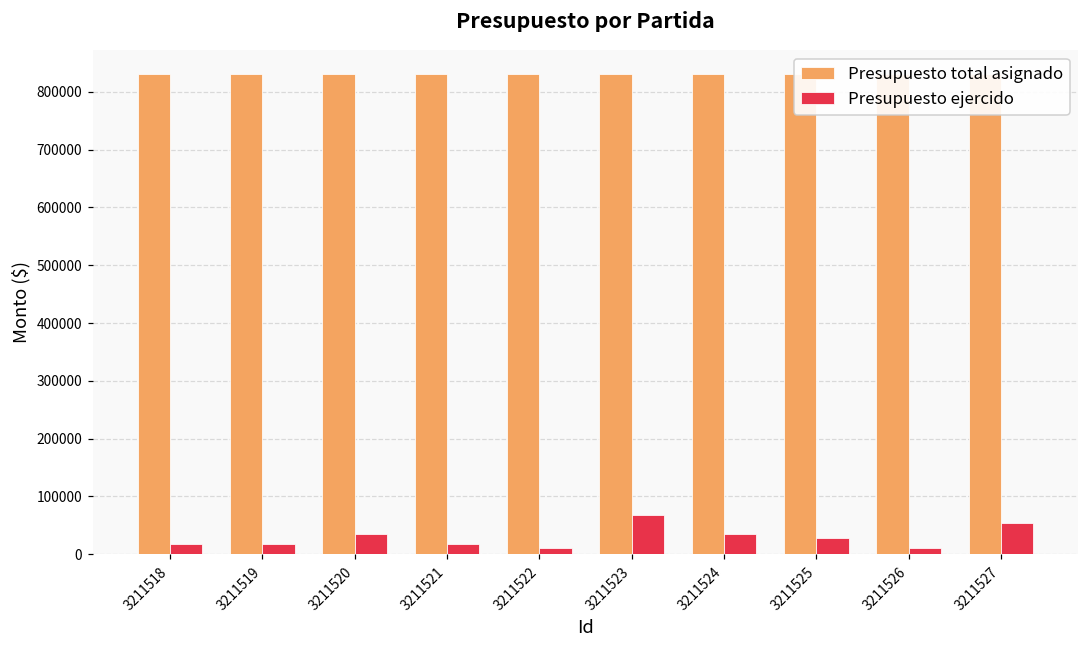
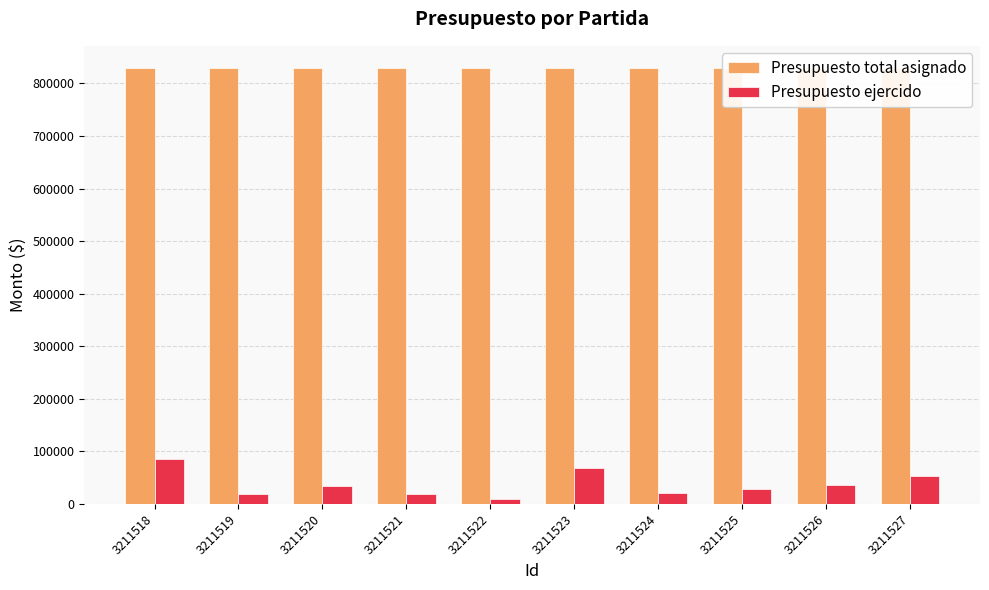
  {
    "Presupuesto total asignado": {
      "3211518": 830000,
      "3211519": 830000,
      "3211520": 830000,
      "3211521": 830000,
      "3211522": 830000,
      "3211523": 830000,
      "3211524": 830000
    },
    "Presupuesto ejercido": {
-     "3211518": 20000,
+     "3211518": 80000,
      "3211519": 20000,
      "3211520": 30000,
      "3211521": 20000,
      "3211522": 10000,
      "3211523": 70000,
-     "3211524": 40000,
+     "3211524": 20000,
      "3211525": 30000,
-     "3211526": 10000,
+     "3211526": 40000,
      "3211527": 50000
    }
  }
